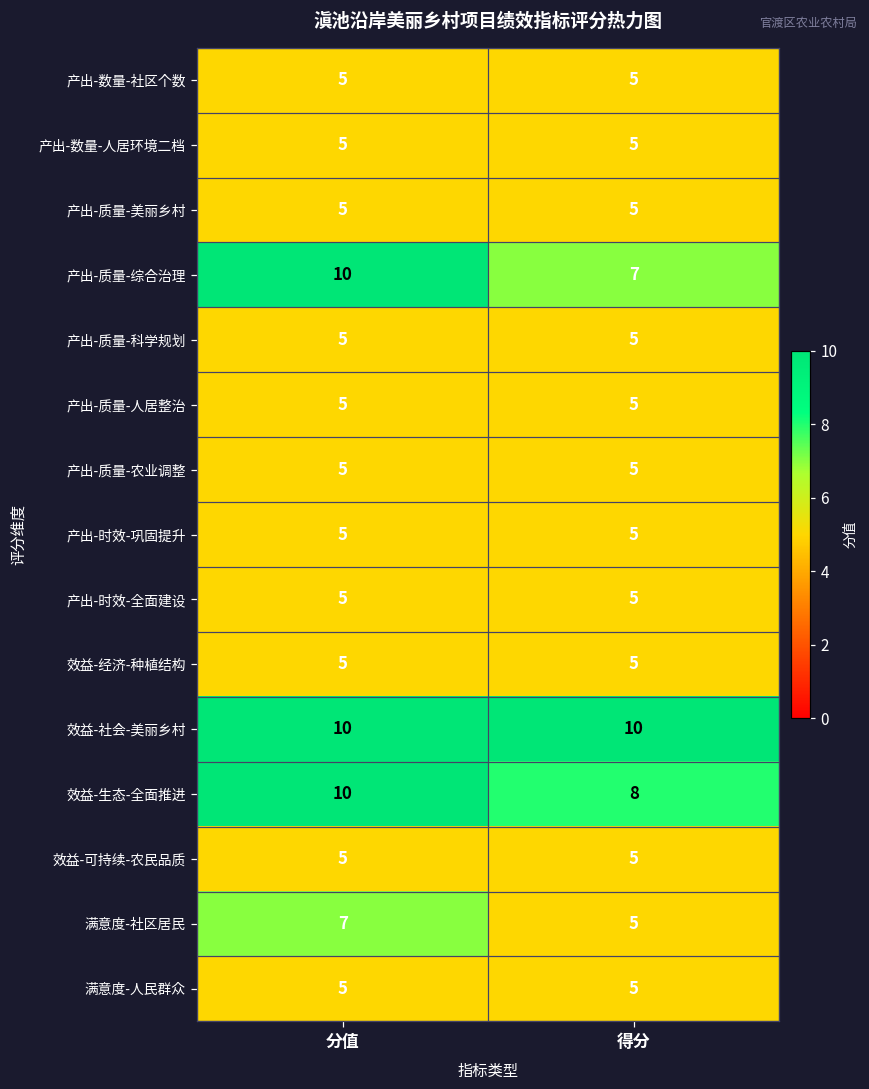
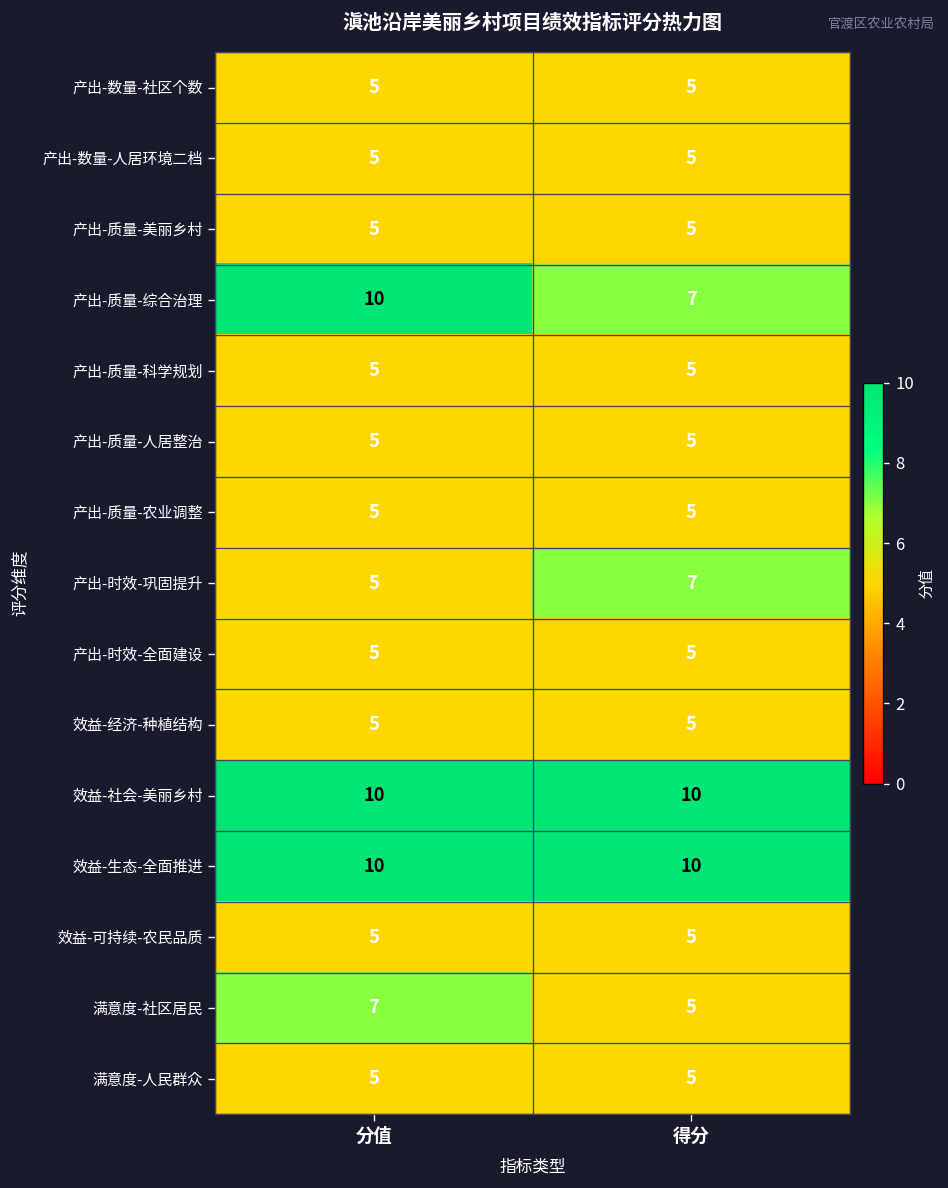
  {
    "产出-数量-社区个数": {
      "分值": 5,
      "得分": 5
    },
    "产出-数量-人居环境二档": {
      "分值": 5,
      "得分": 5
    },
    "产出-质量-美丽乡村": {
      "分值": 5,
      "得分": 5
    },
    "产出-质量-综合治理": {
      "分值": 10,
      "得分": 7
    },
    "产出-质量-科学规划": {
      "分值": 5,
      "得分": 5
    },
    "产出-质量-人居整治": {
      "分值": 5,
      "得分": 5
    },
    "产出-质量-农业调整": {
      "分值": 5,
      "得分": 5
    },
    "产出-时效-巩固提升": {
      "分值": 5,
-     "得分": 5
+     "得分": 7
    },
    "产出-时效-全面建设": {
      "分值": 5,
      "得分": 5
    },
    "效益-经济-种植结构": {
      "分值": 5,
      "得分": 5
    },
    "效益-社会-美丽乡村": {
      "分值": 10,
      "得分": 10
    },
    "效益-生态-全面推进": {
      "分值": 10,
-     "得分": 8
+     "得分": 10
    },
    "效益-可持续-农民品质": {
      "分值": 5,
      "得分": 5
    },
    "满意度-社区居民": {
      "分值": 7,
      "得分": 5
    },
    "满意度-人民群众": {
      "分值": 5,
      "得分": 5
    }
  }
